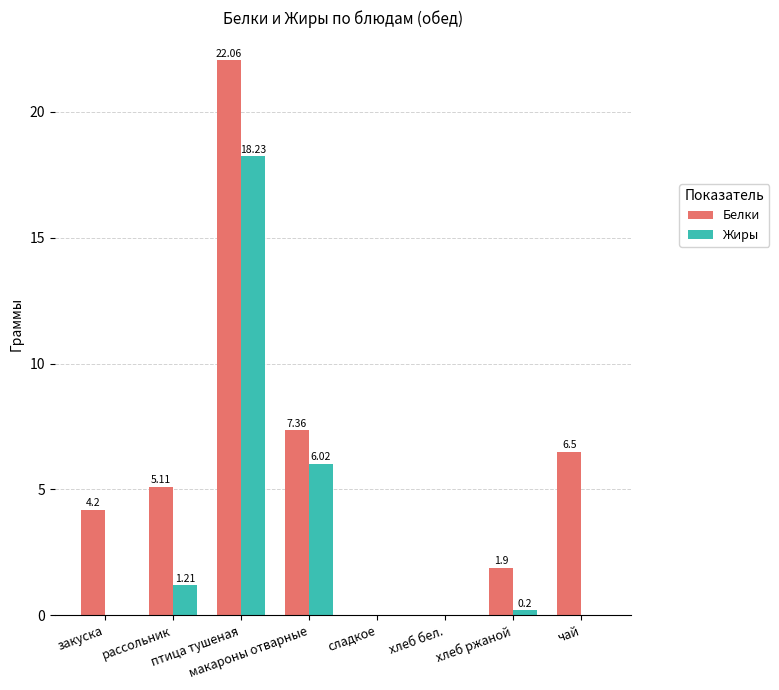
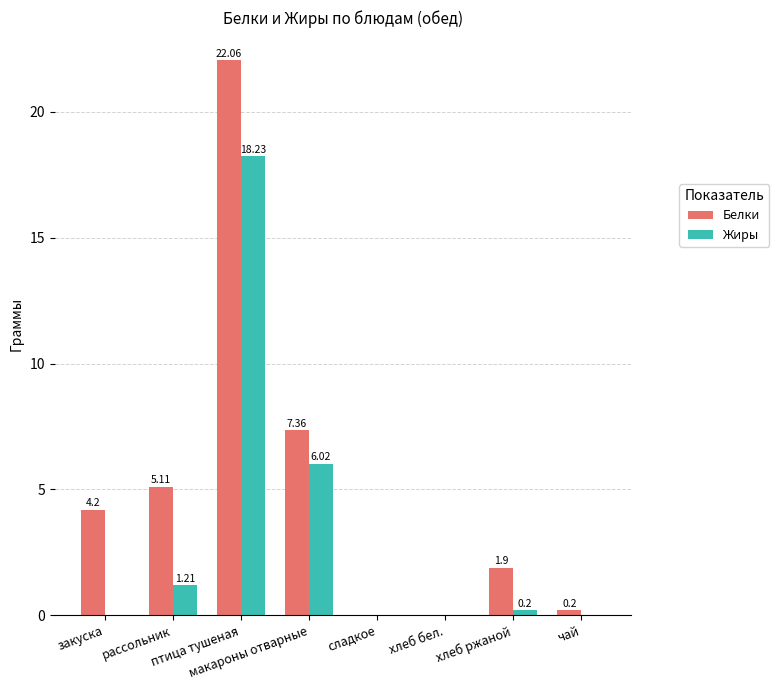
  {
    "Белки": {
      "закуска": 4.2,
      "рассольник": 5.11,
      "птица тушеная": 22.06,
      "макароны отварные": 7.36,
      "хлеб ржаной": 1.9,
-     "чай": 6.5
+     "чай": 0.2
    },
    "Жиры": {
      "рассольник": 1.21,
      "птица тушеная": 18.23,
      "макароны отварные": 6.02,
      "хлеб ржаной": 0.2
    }
  }
